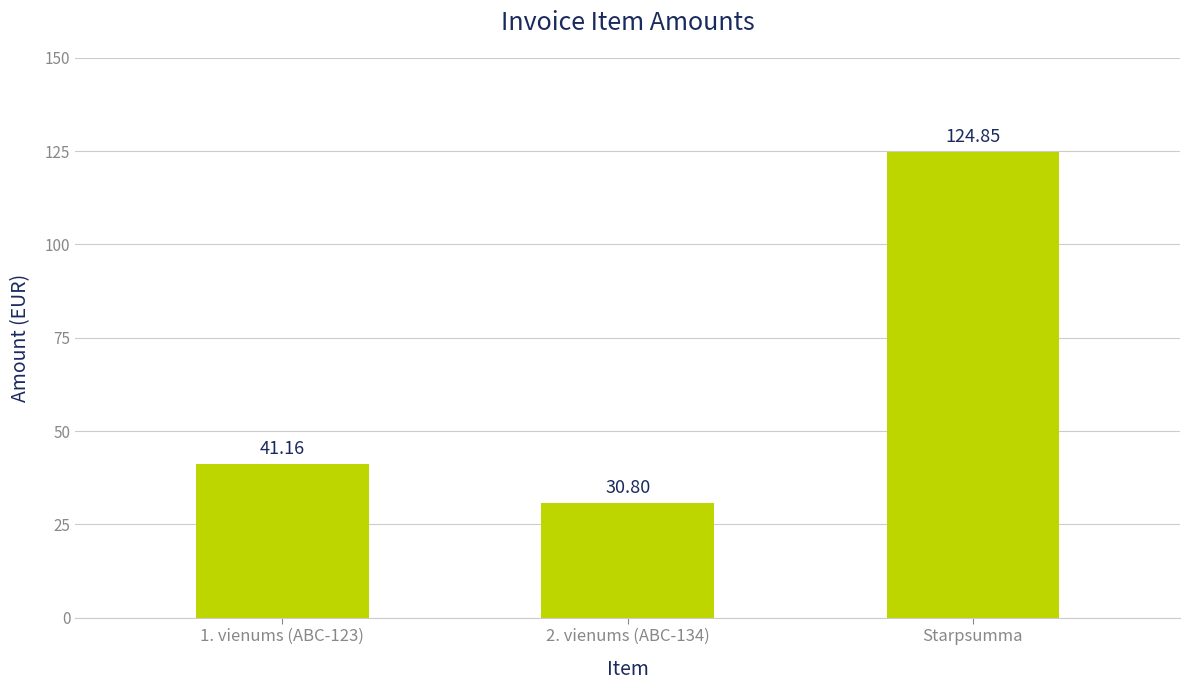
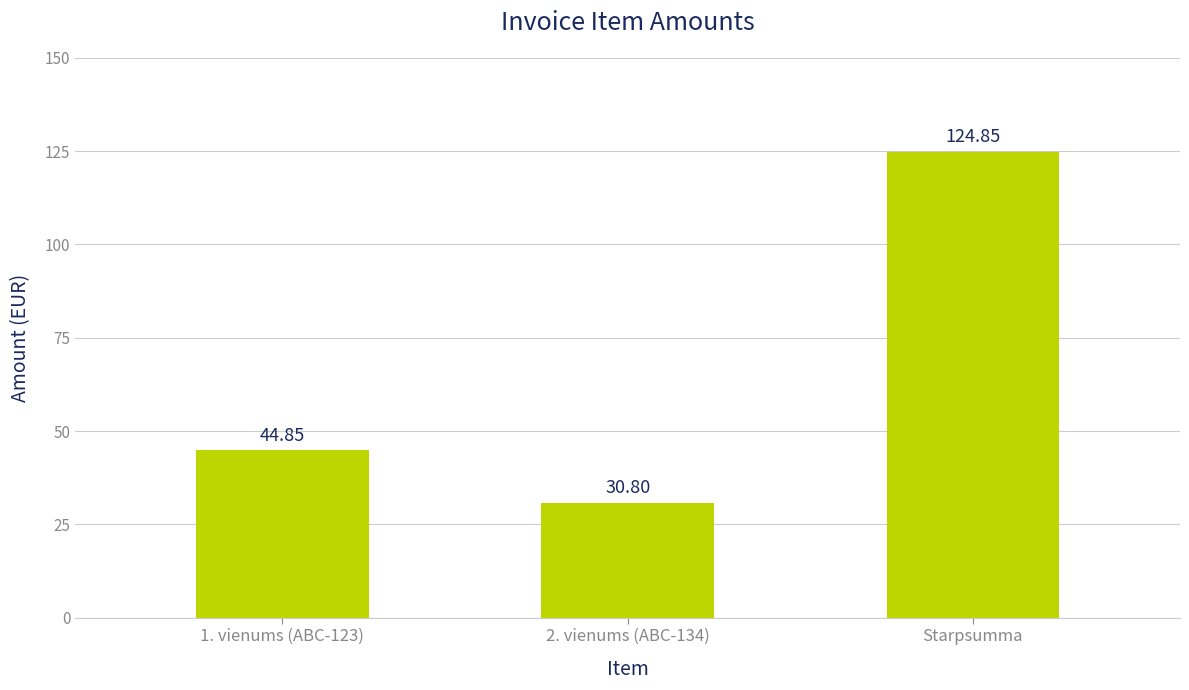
  {
-   "1. vienums (ABC-123)": 41.16,
+   "1. vienums (ABC-123)": 44.85,
    "2. vienums (ABC-134)": 30.80,
    "Starpsumma": 124.85
  }
